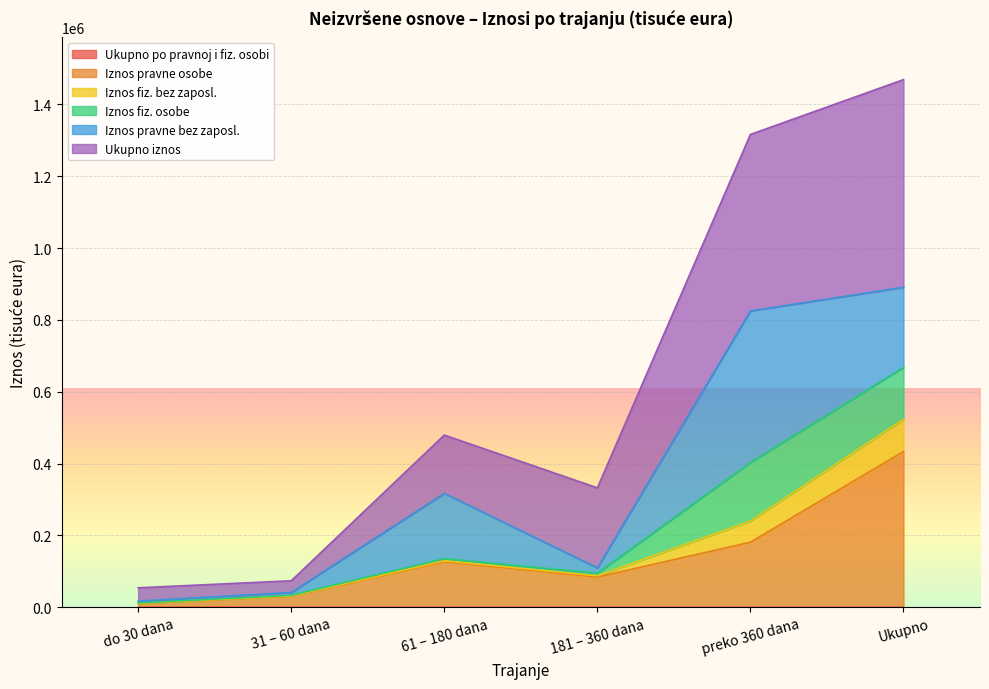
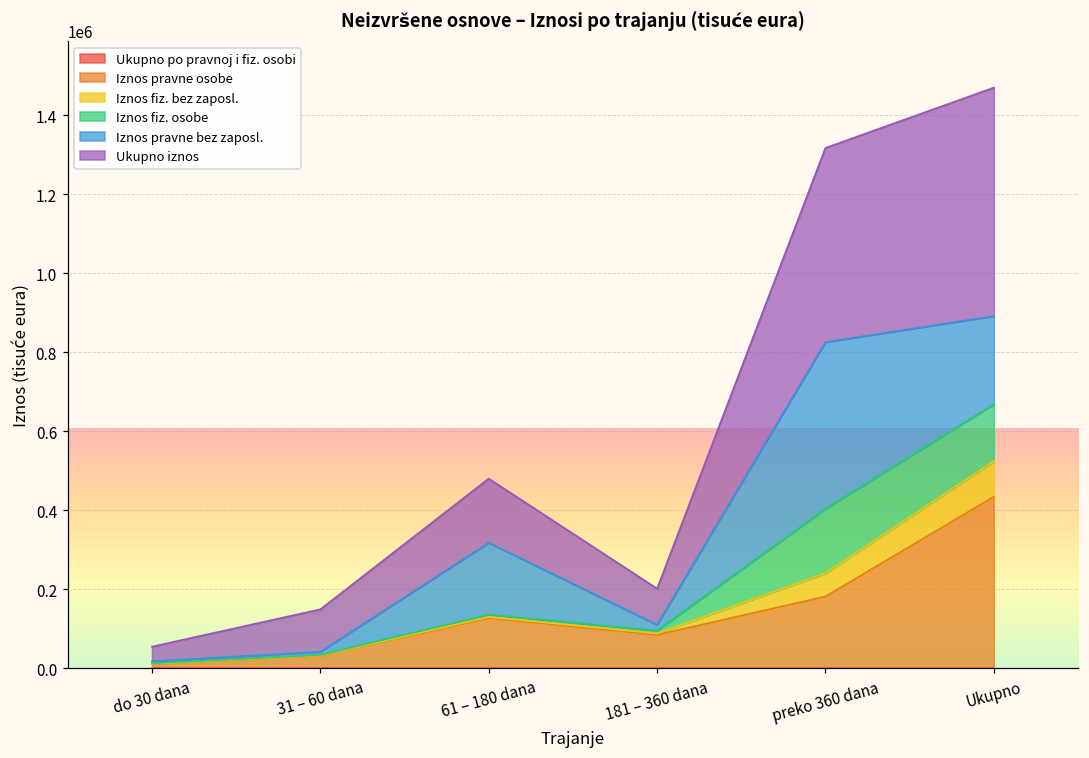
  {
    "Iznos fiz. bez zaposl.": {
      "preko 360 dana": 60000,
      "Ukupno": 90000
    },
    "Iznos fiz. osobe": {
      "181 – 360 dana": 10000,
      "preko 360 dana": 160000,
      "Ukupno": 140000
    },
    "Iznos pravne bez zaposl.": {
      "31 – 60 dana": 10000,
      "61 – 180 dana": 180000,
      "181 – 360 dana": 10000,
      "preko 360 dana": 420000,
      "Ukupno": 220000
    },
    "Ukupno iznos": {
      "do 30 dana": 40000,
-     "31 – 60 dana": 30000,
+     "31 – 60 dana": 110000,
      "61 – 180 dana": 160000,
-     "181 – 360 dana": 220000,
+     "181 – 360 dana": 90000,
      "preko 360 dana": 490000,
      "Ukupno": 580000
    }
  }
